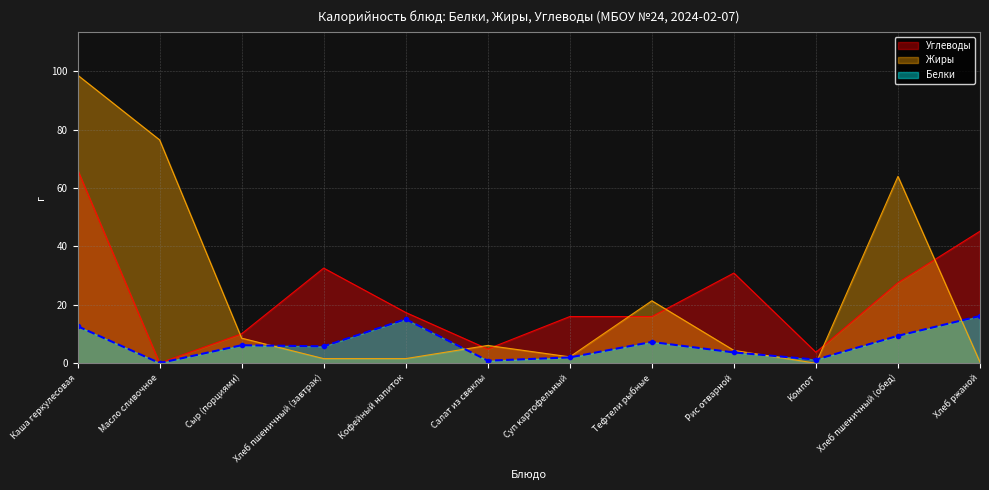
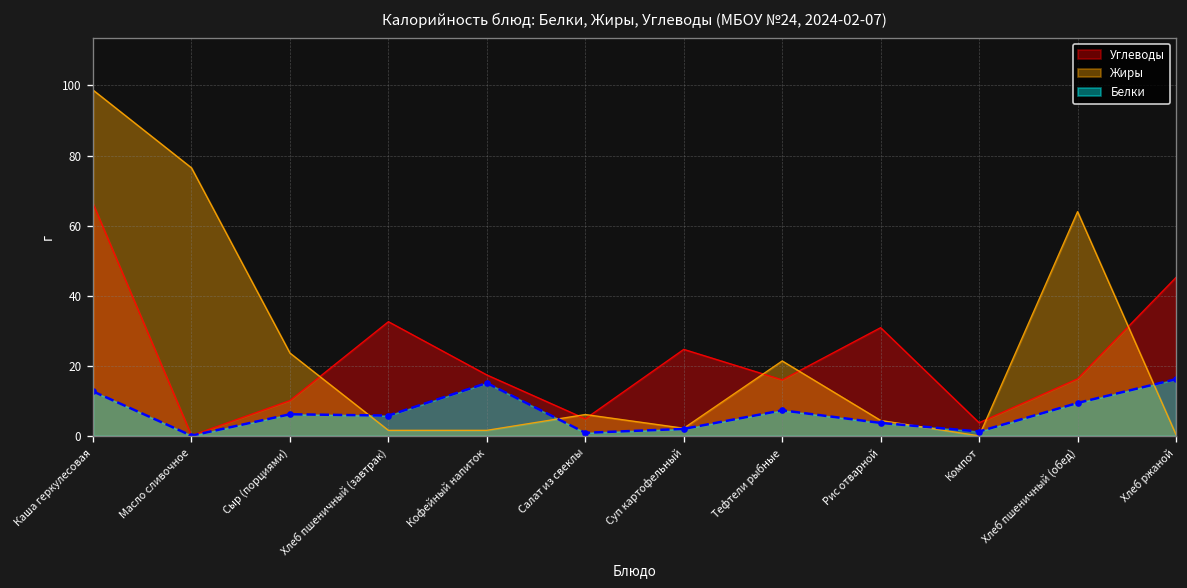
  {
    "Углеводы": {
      "Каша геркулесовая": 66,
      "Сыр (порциями)": 10,
      "Хлеб пшеничный (завтрак)": 33,
      "Кофейный напиток": 17,
      "Салат из свеклы": 5,
-     "Суп картофельный": 16,
+     "Суп картофельный": 25,
      "Тефтели рыбные": 16,
      "Рис отварной": 31,
      "Компот": 4,
-     "Хлеб пшеничный (обед)": 28,
+     "Хлеб пшеничный (обед)": 16,
      "Хлеб ржаной": 45
    },
    "Жиры": {
      "Каша геркулесовая": 99,
      "Масло сливочное": 77,
-     "Сыр (порциями)": 9,
+     "Сыр (порциями)": 24,
      "Хлеб пшеничный (завтрак)": 2,
      "Кофейный напиток": 2,
      "Салат из свеклы": 6,
      "Тефтели рыбные": 21,
      "Компот": 0,
      "Хлеб пшеничный (обед)": 64,
      "Хлеб ржаной": 0
    },
    "Белки": {
      "Каша геркулесовая": 13,
      "Сыр (порциями)": 6,
      "Хлеб пшеничный (завтрак)": 6,
      "Кофейный напиток": 15,
      "Салат из свеклы": 1,
      "Тефтели рыбные": 7,
      "Компот": 1,
      "Хлеб пшеничный (обед)": 9,
      "Хлеб ржаной": 16
    }
  }
